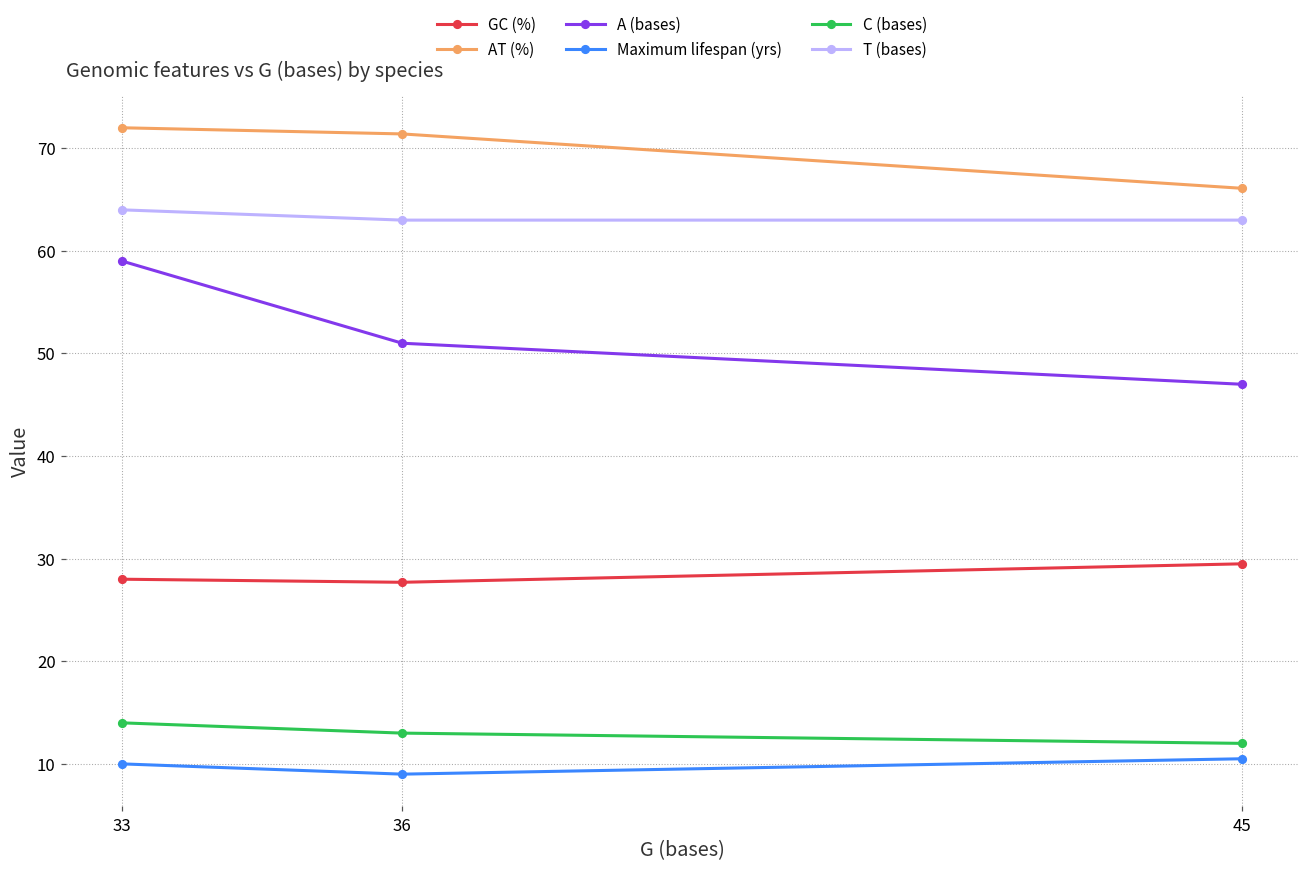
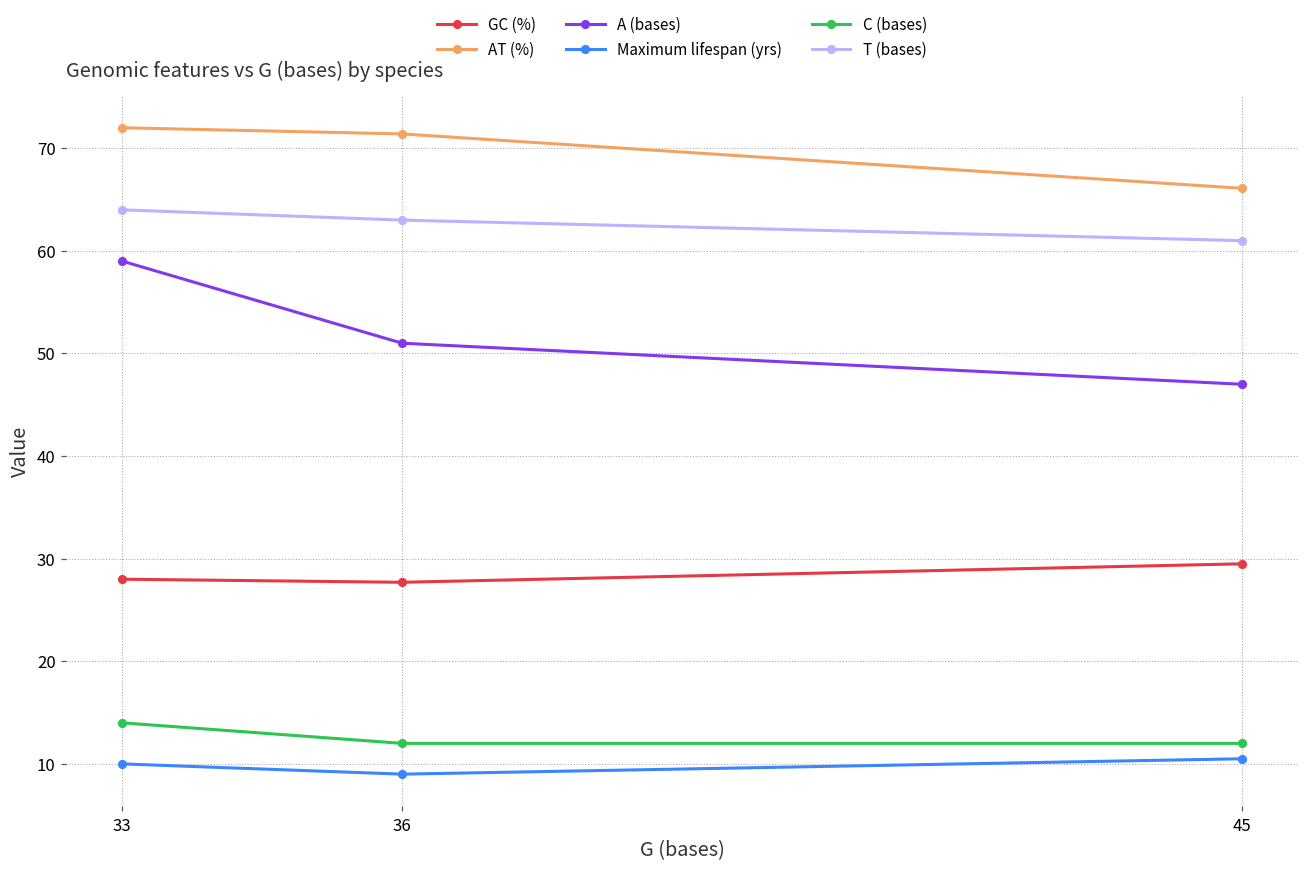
  {
    "GC (%)": {
      "33": 28,
      "36": 28,
      "45": 30
    },
    "AT (%)": {
      "33": 72,
      "36": 71,
      "45": 66
    },
    "A (bases)": {
      "33": 59,
      "36": 51,
      "45": 47
    },
    "Maximum lifespan (yrs)": {
      "33": 10,
      "36": 9,
      "45": 11
    },
    "C (bases)": {
      "33": 14,
-     "36": 13,
+     "36": 12,
      "45": 12
    },
    "T (bases)": {
      "33": 64,
      "36": 63,
-     "45": 63
+     "45": 61
    }
  }
